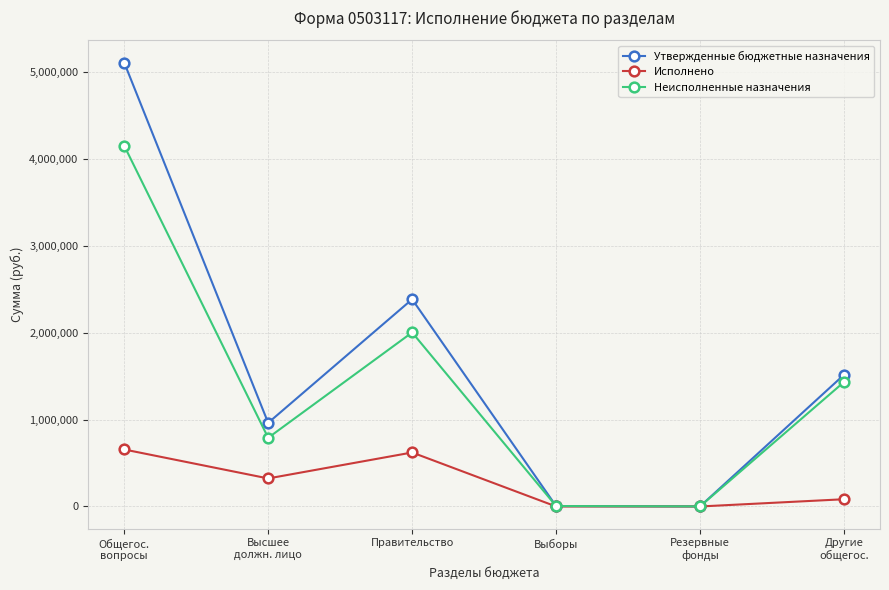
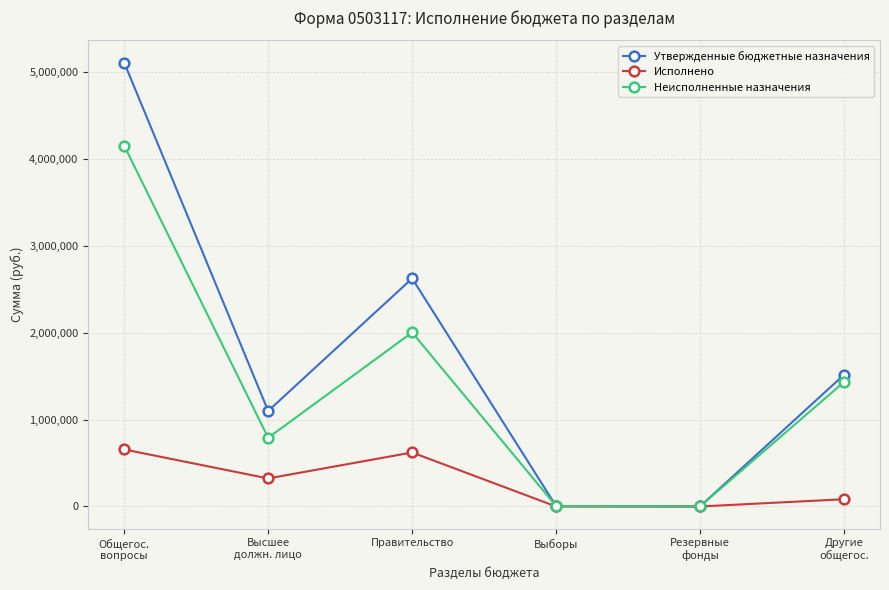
  {
    "Утвержденные бюджетные назначения": {
      "Общегос. вопросы": "5,100,000",
-     "Высшее должн. лицо": "1,000,000",
-     "Правительство": "2,400,000",
+     "Высшее должн. лицо": "1,100,000",
+     "Правительство": "2,600,000",
      "Другие общегос.": "1,500,000"
    },
    "Исполнено": {
      "Общегос. вопросы": "700,000",
      "Высшее должн. лицо": "300,000",
      "Правительство": "600,000",
      "Другие общегос.": "100,000"
    },
    "Неисполненные назначения": {
      "Общегос. вопросы": "4,200,000",
      "Высшее должн. лицо": "800,000",
      "Правительство": "2,000,000",
      "Другие общегос.": "1,400,000"
    }
  }
